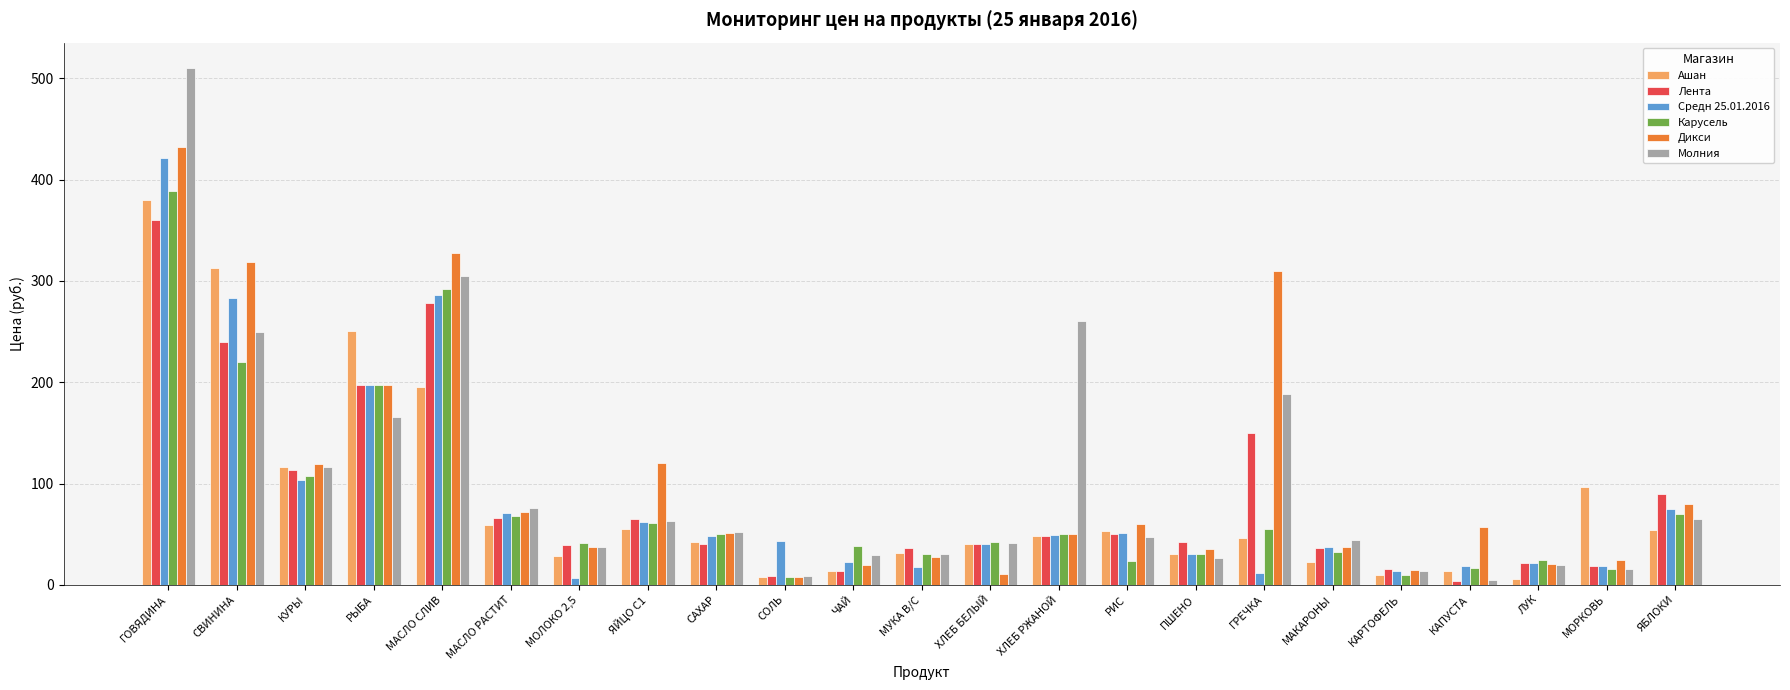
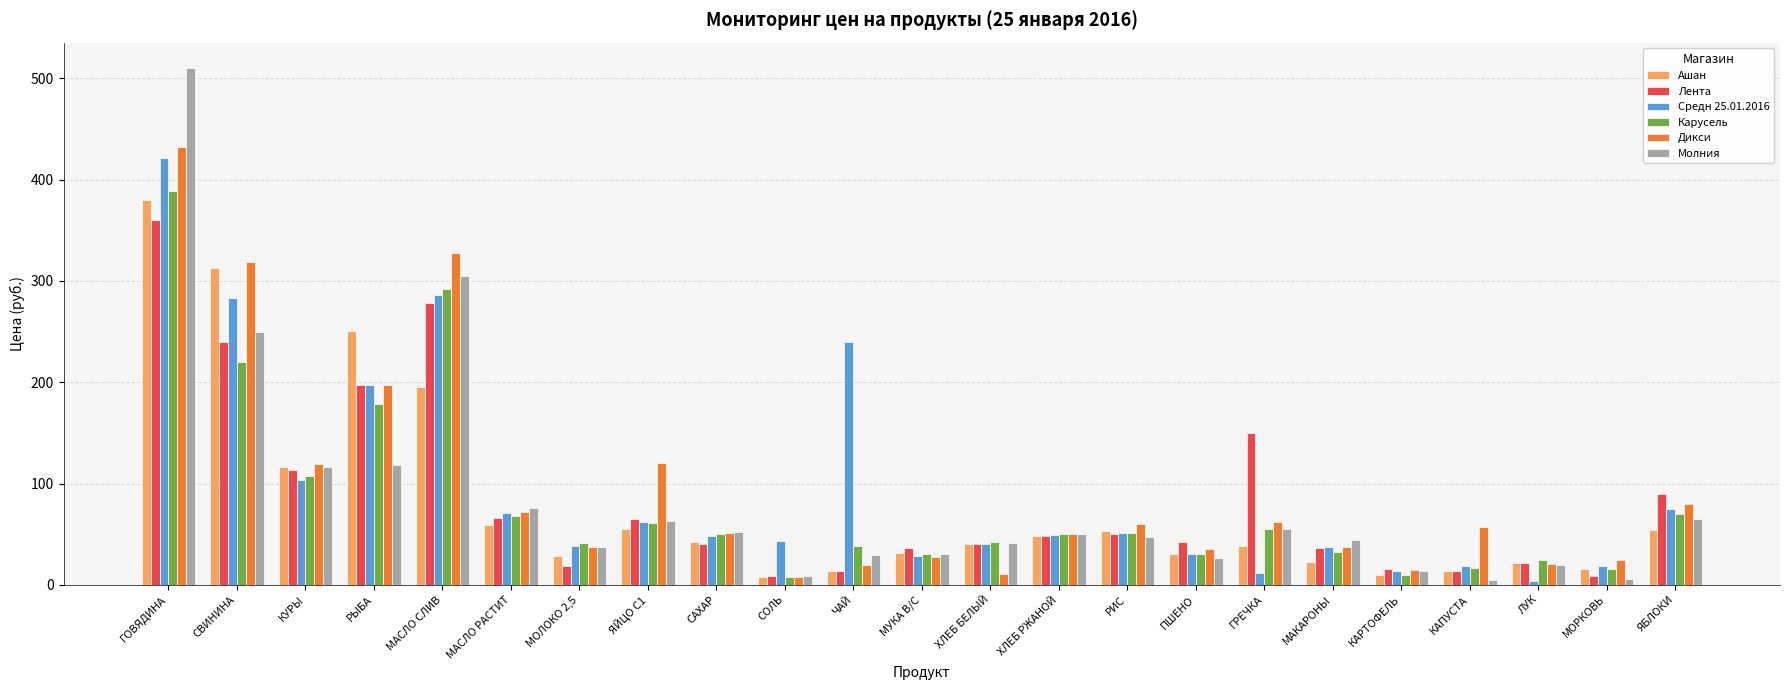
  {
    "Ашан": {
      "ГОВЯДИНА": 380,
      "СВИНИНА": 313,
      "КУРЫ": 116,
      "РЫБА": 250,
      "МАСЛО СЛИВ": 195,
      "МАСЛО РАСТИТ": 59,
      "МОЛОКО 2,5": 28,
      "ЯЙЦО С1": 55,
      "САХАР": 42,
      "СОЛЬ": 7,
      "ЧАЙ": 14,
      "МУКА В/С": 32,
      "ХЛЕБ БЕЛЫЙ": 40,
      "ХЛЕБ РЖАНОЙ": 48,
      "РИС": 53,
      "ПШЕНО": 31,
-     "ГРЕЧКА": 46,
+     "ГРЕЧКА": 38,
      "МАКАРОНЫ": 22,
      "КАРТОФЕЛЬ": 10,
      "КАПУСТА": 14,
-     "ЛУК": 5,
-     "МОРКОВЬ": 96,
+     "ЛУК": 21,
+     "МОРКОВЬ": 16,
      "ЯБЛОКИ": 54
    },
    "Лента": {
      "ГОВЯДИНА": 360,
      "СВИНИНА": 240,
      "КУРЫ": 113,
      "РЫБА": 198,
      "МАСЛО СЛИВ": 278,
      "МАСЛО РАСТИТ": 66,
-     "МОЛОКО 2,5": 39,
+     "МОЛОКО 2,5": 18,
      "ЯЙЦО С1": 65,
      "САХАР": 40,
      "СОЛЬ": 9,
      "ЧАЙ": 14,
      "МУКА В/С": 37,
      "ХЛЕБ БЕЛЫЙ": 40,
      "ХЛЕБ РЖАНОЙ": 48,
      "РИС": 50,
      "ПШЕНО": 42,
      "ГРЕЧКА": 150,
      "МАКАРОНЫ": 36,
      "КАРТОФЕЛЬ": 16,
-     "КАПУСТА": 4,
+     "КАПУСТА": 14,
      "ЛУК": 22,
-     "МОРКОВЬ": 18,
+     "МОРКОВЬ": 8,
      "ЯБЛОКИ": 90
    },
    "Средн 25.01.2016": {
      "ГОВЯДИНА": 422,
      "СВИНИНА": 283,
      "КУРЫ": 103,
      "РЫБА": 198,
      "МАСЛО СЛИВ": 286,
      "МАСЛО РАСТИТ": 70,
-     "МОЛОКО 2,5": 7,
+     "МОЛОКО 2,5": 38,
      "ЯЙЦО С1": 62,
      "САХАР": 48,
      "СОЛЬ": 43,
-     "ЧАЙ": 22,
-     "МУКА В/С": 18,
+     "ЧАЙ": 240,
+     "МУКА В/С": 28,
      "ХЛЕБ БЕЛЫЙ": 40,
      "ХЛЕБ РЖАНОЙ": 49,
      "РИС": 51,
      "ПШЕНО": 30,
      "ГРЕЧКА": 12,
      "МАКАРОНЫ": 38,
      "КАРТОФЕЛЬ": 14,
      "КАПУСТА": 19,
-     "ЛУК": 21,
+     "ЛУК": 4,
      "МОРКОВЬ": 19,
      "ЯБЛОКИ": 75
    },
    "Карусель": {
      "ГОВЯДИНА": 389,
      "СВИНИНА": 220,
      "КУРЫ": 107,
-     "РЫБА": 198,
+     "РЫБА": 179,
      "МАСЛО СЛИВ": 292,
      "МАСЛО РАСТИТ": 68,
      "МОЛОКО 2,5": 42,
      "ЯЙЦО С1": 62,
      "САХАР": 50,
      "СОЛЬ": 7,
      "ЧАЙ": 38,
      "МУКА В/С": 30,
      "ХЛЕБ БЕЛЫЙ": 42,
      "ХЛЕБ РЖАНОЙ": 50,
-     "РИС": 23,
+     "РИС": 51,
      "ПШЕНО": 31,
      "ГРЕЧКА": 55,
      "МАКАРОНЫ": 33,
      "КАРТОФЕЛЬ": 10,
      "КАПУСТА": 17,
      "ЛУК": 25,
      "МОРКОВЬ": 16,
      "ЯБЛОКИ": 70
    },
    "Дикси": {
      "ГОВЯДИНА": 433,
      "СВИНИНА": 319,
      "КУРЫ": 119,
      "РЫБА": 198,
      "МАСЛО СЛИВ": 327,
      "МАСЛО РАСТИТ": 72,
      "МОЛОКО 2,5": 37,
      "ЯЙЦО С1": 120,
      "САХАР": 51,
      "СОЛЬ": 8,
      "ЧАЙ": 20,
      "МУКА В/С": 27,
      "ХЛЕБ БЕЛЫЙ": 10,
      "ХЛЕБ РЖАНОЙ": 50,
      "РИС": 60,
      "ПШЕНО": 35,
-     "ГРЕЧКА": 310,
+     "ГРЕЧКА": 62,
      "МАКАРОНЫ": 37,
      "КАРТОФЕЛЬ": 15,
      "КАПУСТА": 57,
      "ЛУК": 21,
      "МОРКОВЬ": 25,
      "ЯБЛОКИ": 80
    },
    "Молния": {
      "ГОВЯДИНА": 510,
      "СВИНИНА": 250,
      "КУРЫ": 116,
-     "РЫБА": 166,
+     "РЫБА": 119,
      "МАСЛО СЛИВ": 305,
      "МАСЛО РАСТИТ": 76,
      "МОЛОКО 2,5": 37,
      "ЯЙЦО С1": 63,
      "САХАР": 52,
      "СОЛЬ": 9,
      "ЧАЙ": 30,
      "МУКА В/С": 30,
      "ХЛЕБ БЕЛЫЙ": 42,
-     "ХЛЕБ РЖАНОЙ": 260,
+     "ХЛЕБ РЖАНОЙ": 50,
      "РИС": 47,
      "ПШЕНО": 27,
-     "ГРЕЧКА": 188,
+     "ГРЕЧКА": 55,
      "МАКАРОНЫ": 44,
      "КАРТОФЕЛЬ": 14,
      "КАПУСТА": 5,
      "ЛУК": 20,
-     "МОРКОВЬ": 16,
+     "МОРКОВЬ": 5,
      "ЯБЛОКИ": 65
    }
  }
